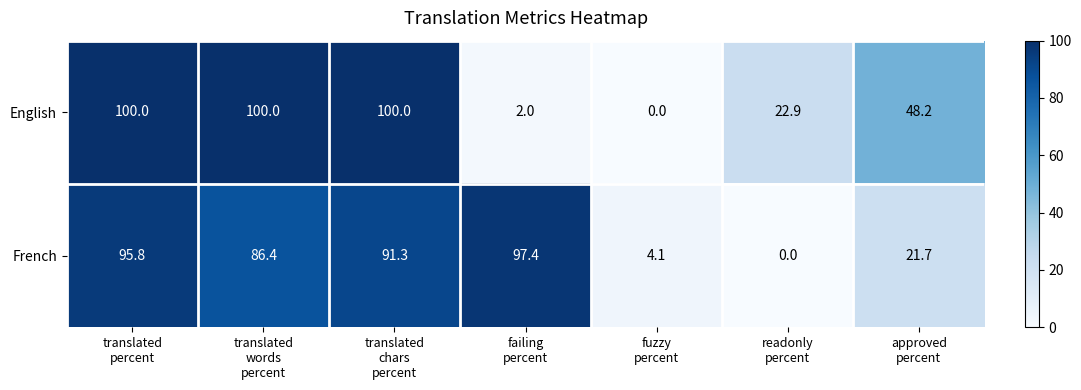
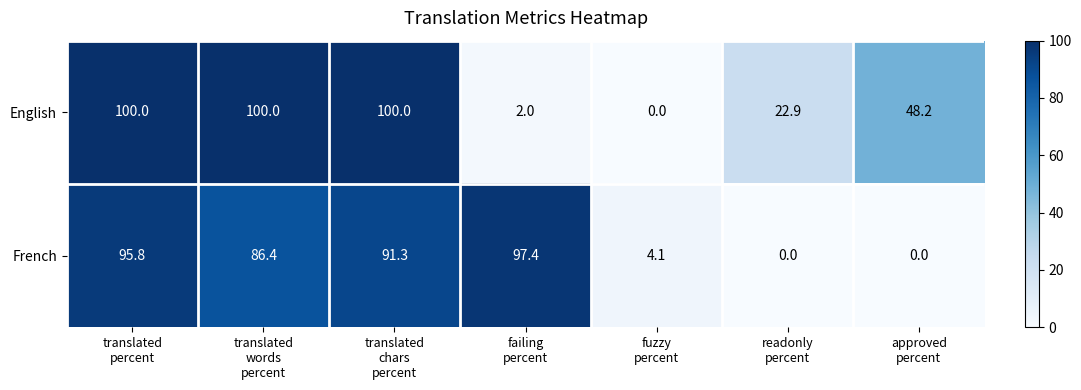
  {
    "English": {
      "translated percent": 100.0,
      "translated words percent": 100.0,
      "translated chars percent": 100.0,
      "failing percent": 2.0,
      "fuzzy percent": 0.0,
      "readonly percent": 22.9,
      "approved percent": 48.2
    },
    "French": {
      "translated percent": 95.8,
      "translated words percent": 86.4,
      "translated chars percent": 91.3,
      "failing percent": 97.4,
      "fuzzy percent": 4.1,
      "readonly percent": 0.0,
-     "approved percent": 21.7
+     "approved percent": 0.0
    }
  }
